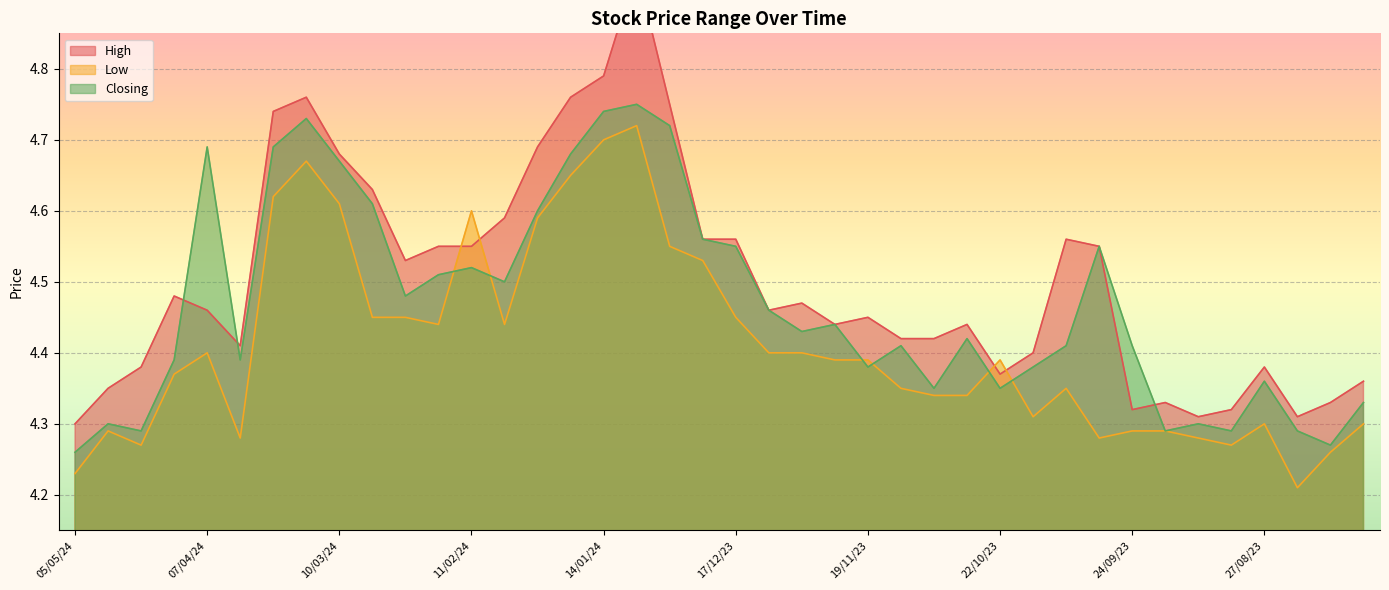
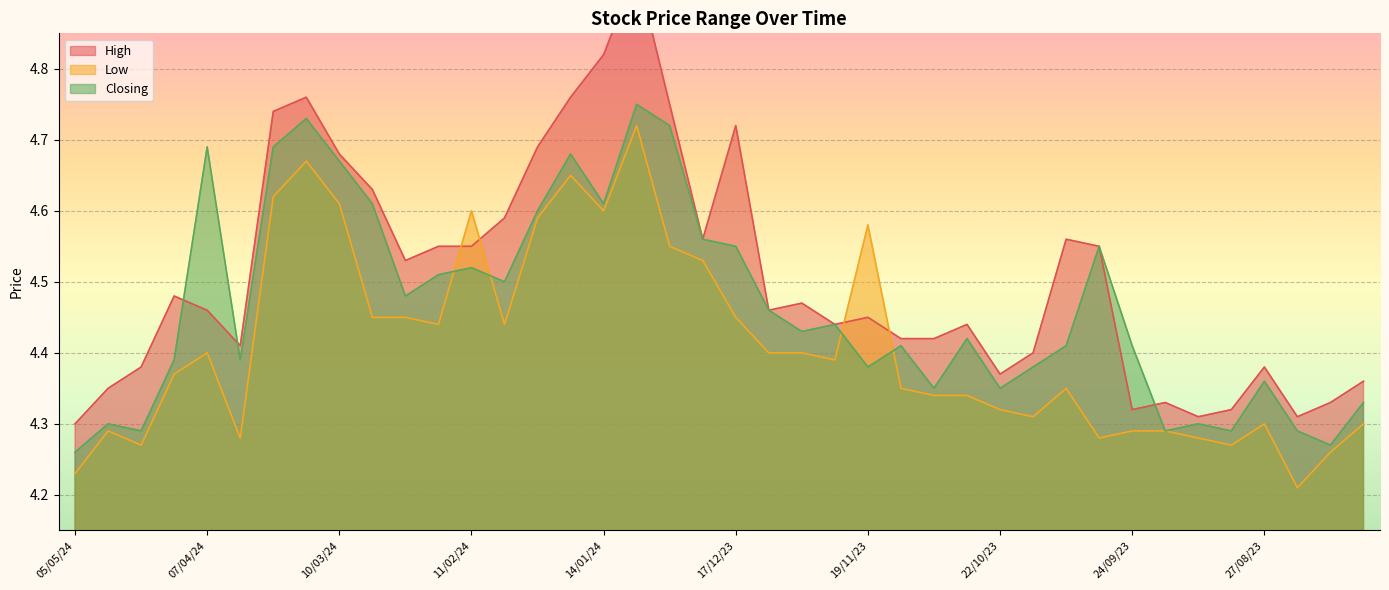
  {
    "High": {
      "05/05/24": 4.30,
      "07/04/24": 4.46,
      "10/03/24": 4.68,
      "11/02/24": 4.55,
-     "14/01/24": 4.79,
-     "17/12/23": 4.56,
+     "14/01/24": 4.82,
+     "17/12/23": 4.72,
      "19/11/23": 4.45,
      "22/10/23": 4.37,
      "24/09/23": 4.32,
      "27/08/23": 4.38
    },
    "Low": {
      "05/05/24": 4.23,
      "07/04/24": 4.40,
      "10/03/24": 4.61,
      "11/02/24": 4.60,
-     "14/01/24": 4.7,
+     "14/01/24": 4.6,
      "17/12/23": 4.45,
-     "19/11/23": 4.39,
-     "22/10/23": 4.39,
+     "19/11/23": 4.58,
+     "22/10/23": 4.32,
      "24/09/23": 4.29,
      "27/08/23": 4.30
    },
    "Closing": {
      "05/05/24": 4.26,
      "07/04/24": 4.69,
      "10/03/24": 4.67,
      "11/02/24": 4.52,
-     "14/01/24": 4.74,
+     "14/01/24": 4.61,
      "17/12/23": 4.55,
      "19/11/23": 4.38,
      "22/10/23": 4.35,
      "24/09/23": 4.41,
      "27/08/23": 4.36
    }
  }
